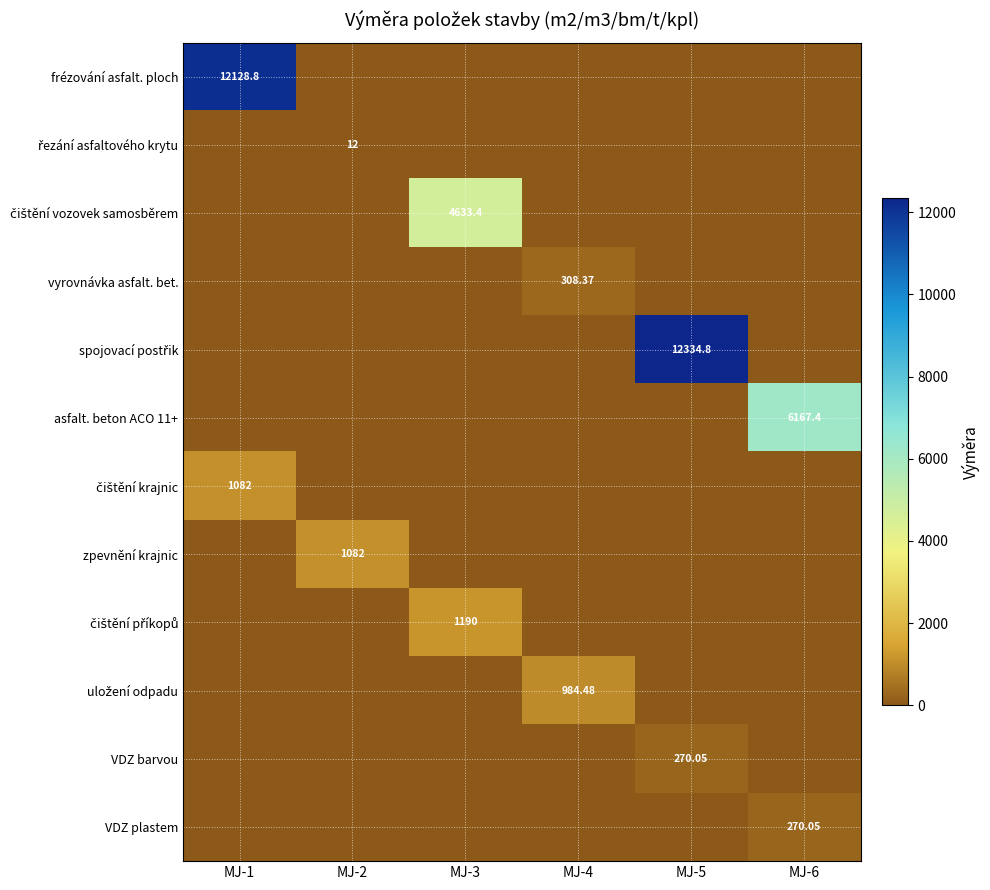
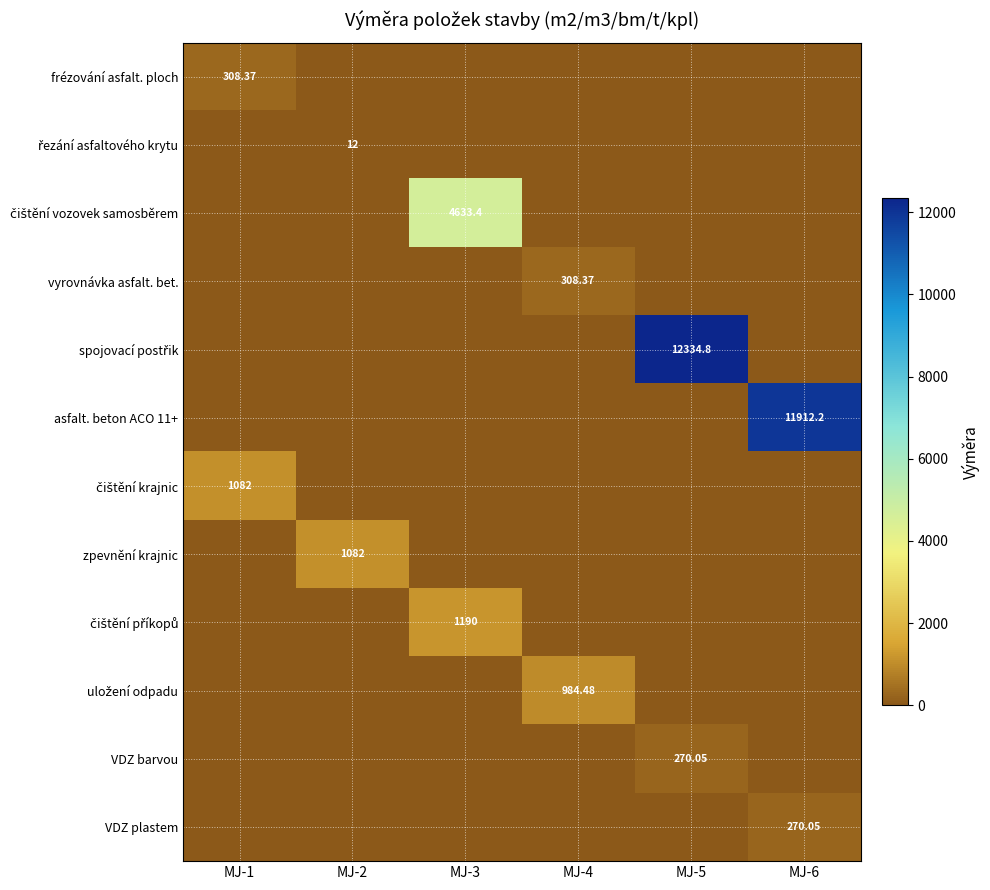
  {
    "frézování asfalt. ploch": {
-     "MJ-1": 12128.8
+     "MJ-1": 308.37
    },
    "řezání asfaltového krytu": {
      "MJ-2": 12
    },
    "čištění vozovek samosběrem": {
      "MJ-3": 4633.4
    },
    "vyrovnávka asfalt. bet.": {
      "MJ-4": 308.37
    },
    "spojovací postřik": {
      "MJ-5": 12334.8
    },
    "asfalt. beton ACO 11+": {
-     "MJ-6": 6167.4
+     "MJ-6": 11912.2
    },
    "čištění krajnic": {
      "MJ-1": 1082
    },
    "zpevnění krajnic": {
      "MJ-2": 1082
    },
    "čištění příkopů": {
      "MJ-3": 1190
    },
    "uložení odpadu": {
      "MJ-4": 984.48
    },
    "VDZ barvou": {
      "MJ-5": 270.05
    },
    "VDZ plastem": {
      "MJ-6": 270.05
    }
  }
